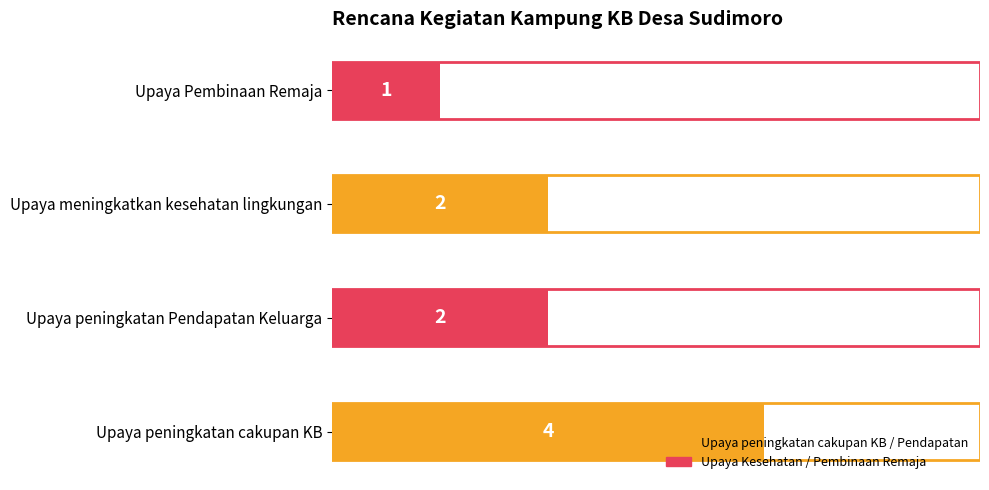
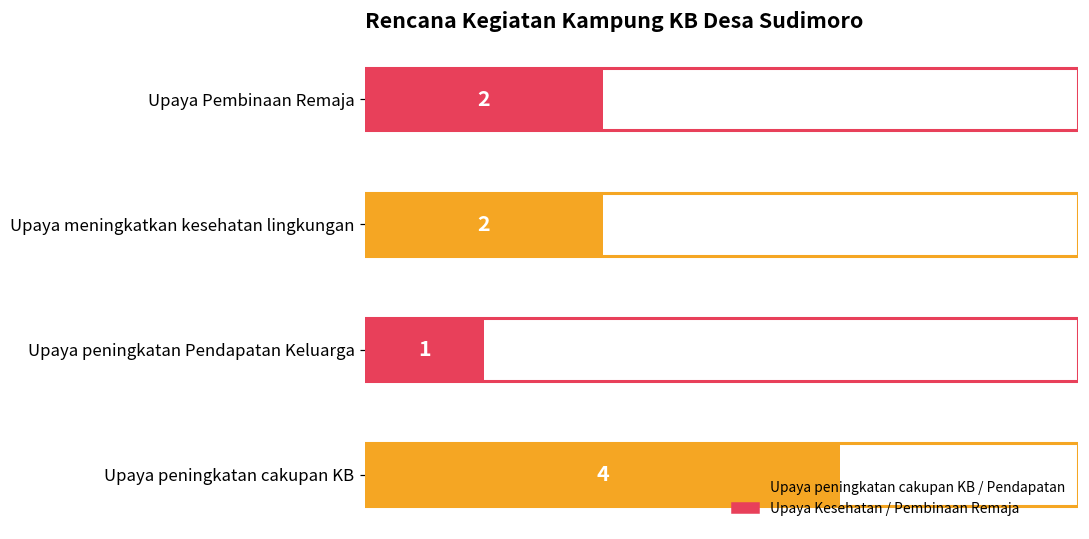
  {
-   "Upaya Pembinaan Remaja": 1,
+   "Upaya Pembinaan Remaja": 2,
    "Upaya meningkatkan kesehatan lingkungan": 2,
-   "Upaya peningkatan Pendapatan Keluarga": 2,
+   "Upaya peningkatan Pendapatan Keluarga": 1,
    "Upaya peningkatan cakupan KB": 4
  }
